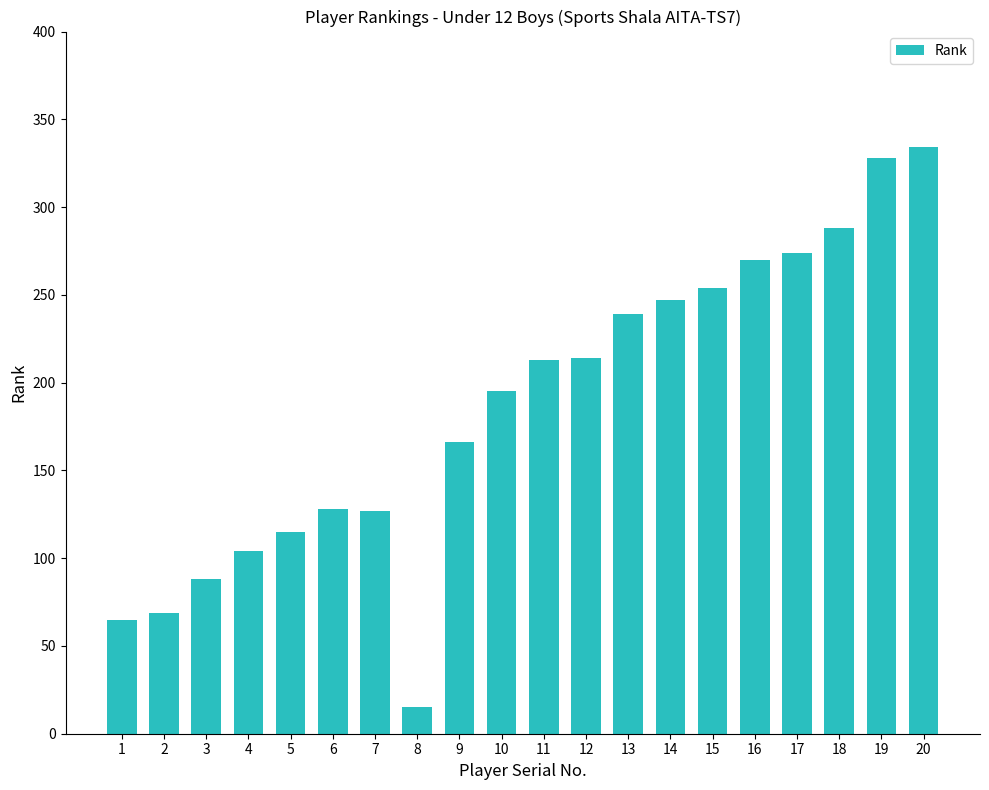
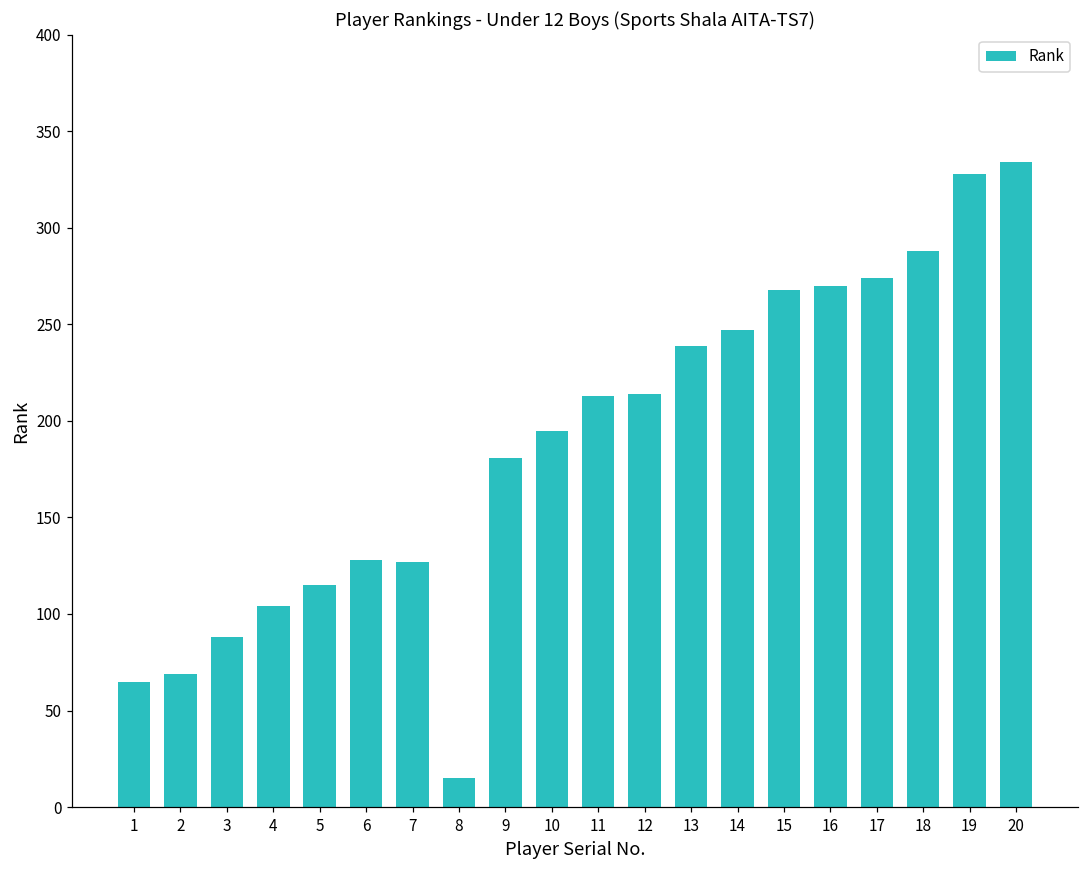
  {
    "1": 65,
    "2": 69,
    "3": 88,
    "4": 104,
    "5": 115,
    "6": 128,
    "7": 127,
    "8": 15,
-   "9": 166,
+   "9": 181,
    "10": 195,
    "11": 213,
    "12": 214,
    "13": 239,
    "14": 247,
-   "15": 254,
+   "15": 268,
    "16": 270,
    "17": 274,
    "18": 288,
    "19": 328,
    "20": 334
  }
